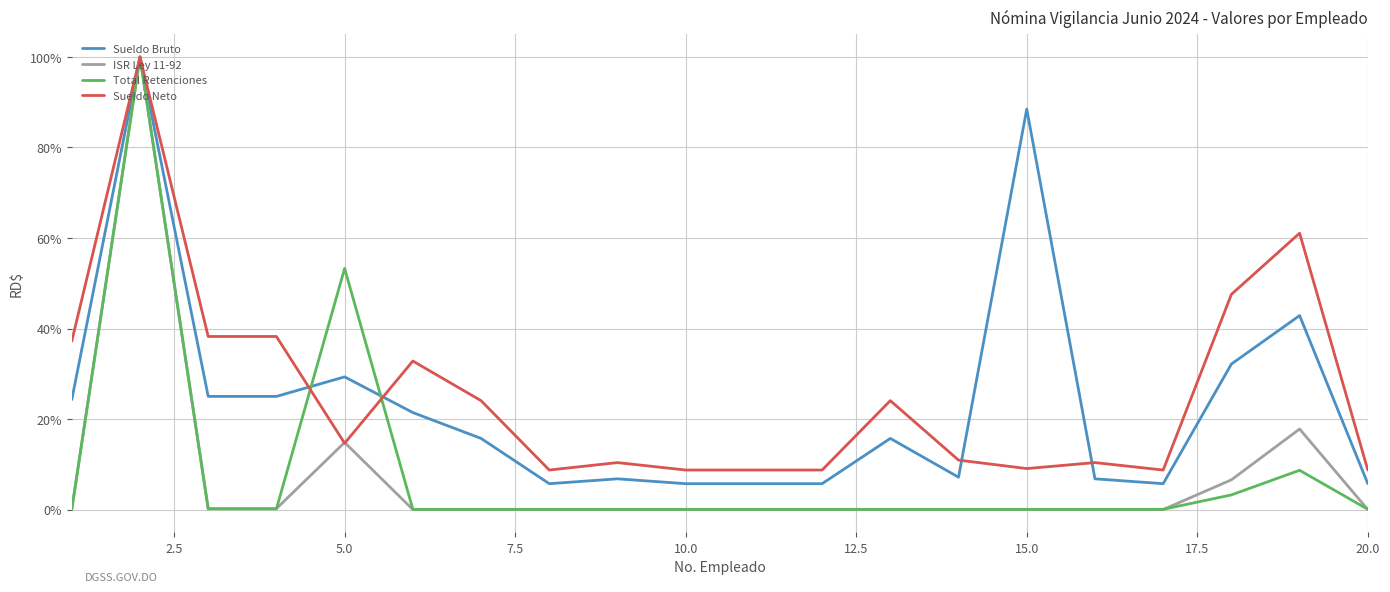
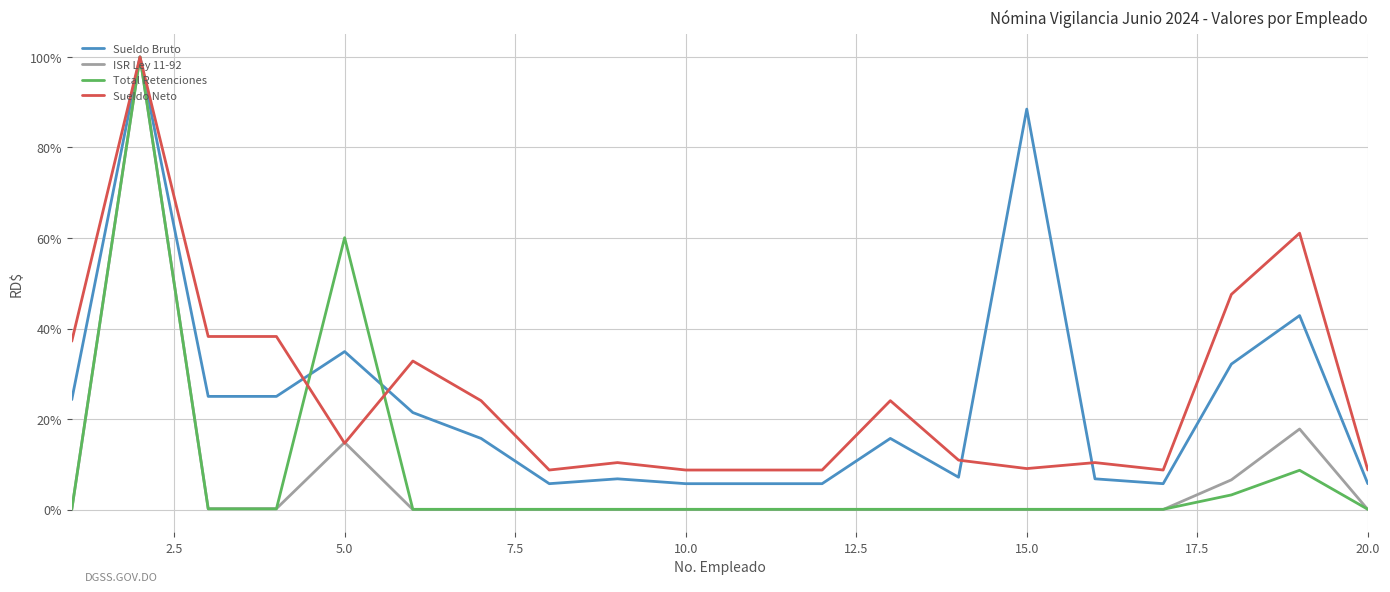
  {
    "Sueldo Bruto": {
-     "5.0": "29%",
+     "5.0": "35%",
      "10.0": "6%",
      "15.0": "88%",
      "20.0": "6%"
    },
    "Total Retenciones": {
-     "5.0": "53%"
+     "5.0": "60%"
    },
    "Sueldo Neto": {
      "10.0": "9%",
      "15.0": "9%",
      "20.0": "9%"
    }
  }
